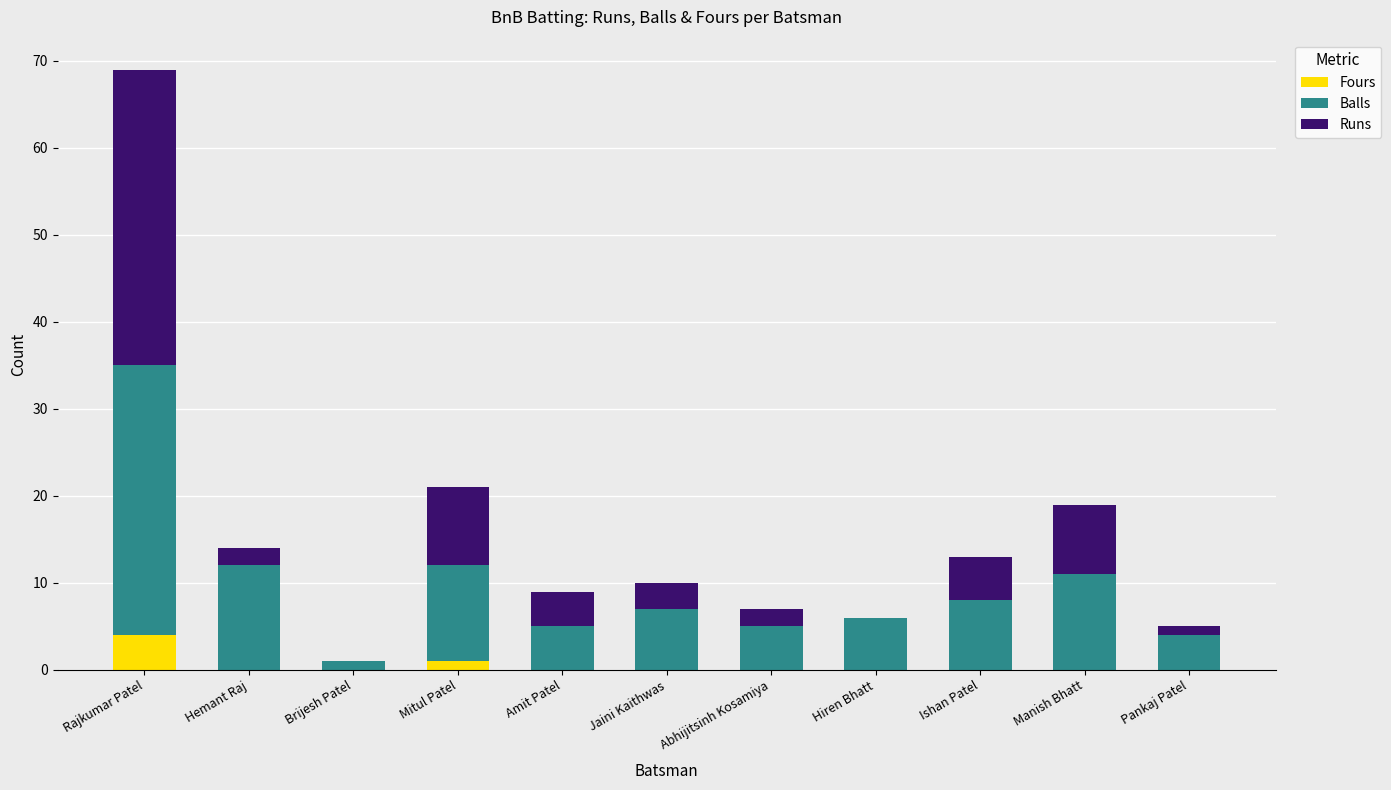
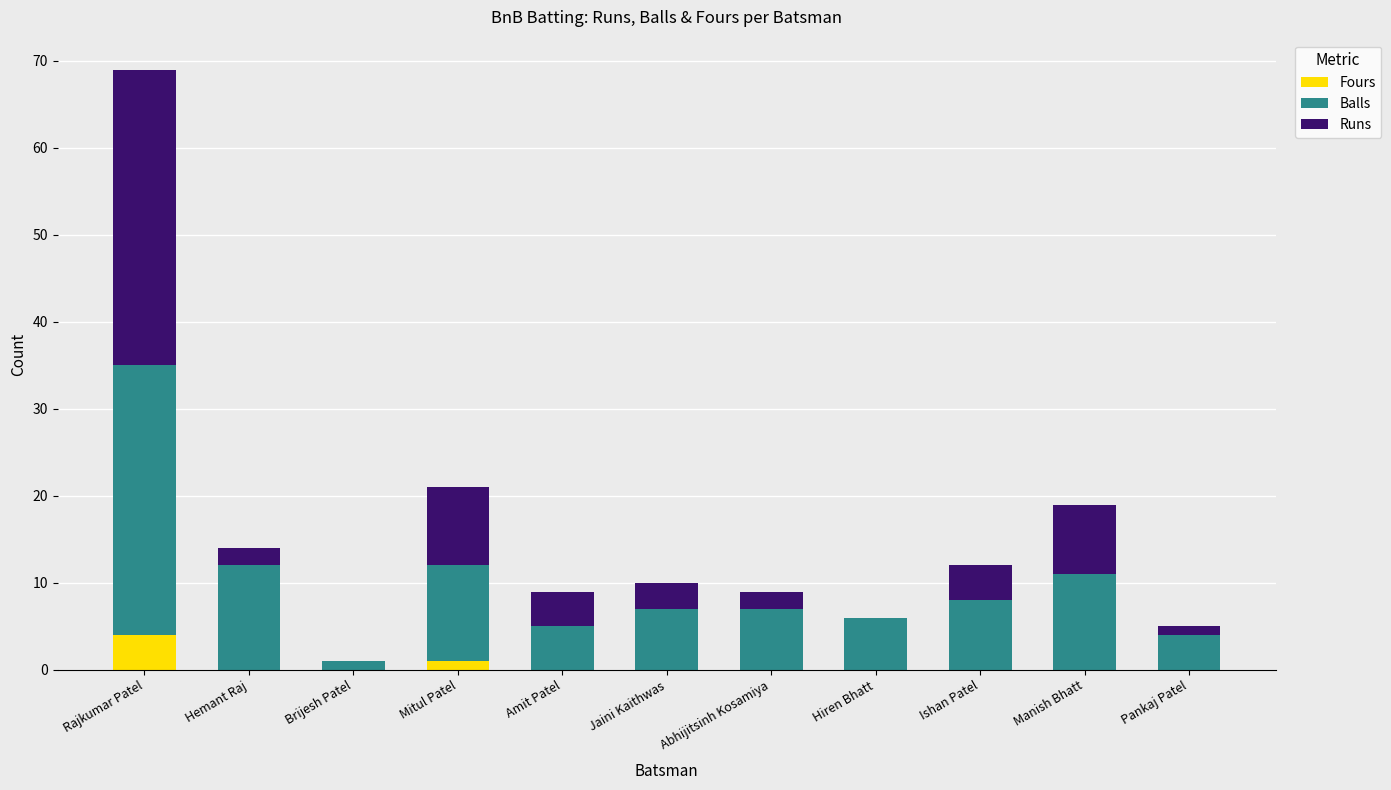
  {
    "Fours": {
      "Rajkumar Patel": 4,
      "Hemant Raj": 0,
      "Brijesh Patel": 0,
      "Mitul Patel": 1,
      "Amit Patel": 0,
      "Jaini Kaithwas": 0,
      "Abhijitsinh Kosamiya": 0,
      "Hiren Bhatt": 0,
      "Ishan Patel": 0,
      "Manish Bhatt": 0,
      "Pankaj Patel": 0
    },
    "Balls": {
      "Rajkumar Patel": 31,
      "Hemant Raj": 12,
      "Brijesh Patel": 1,
      "Mitul Patel": 11,
      "Amit Patel": 5,
      "Jaini Kaithwas": 7,
-     "Abhijitsinh Kosamiya": 5,
+     "Abhijitsinh Kosamiya": 7,
      "Hiren Bhatt": 6,
      "Ishan Patel": 8,
      "Manish Bhatt": 11,
      "Pankaj Patel": 4
    },
    "Runs": {
      "Rajkumar Patel": 34,
      "Hemant Raj": 2,
      "Brijesh Patel": 0,
      "Mitul Patel": 9,
      "Amit Patel": 4,
      "Jaini Kaithwas": 3,
      "Abhijitsinh Kosamiya": 2,
      "Hiren Bhatt": 0,
-     "Ishan Patel": 5,
+     "Ishan Patel": 4,
      "Manish Bhatt": 8,
      "Pankaj Patel": 1
    }
  }
